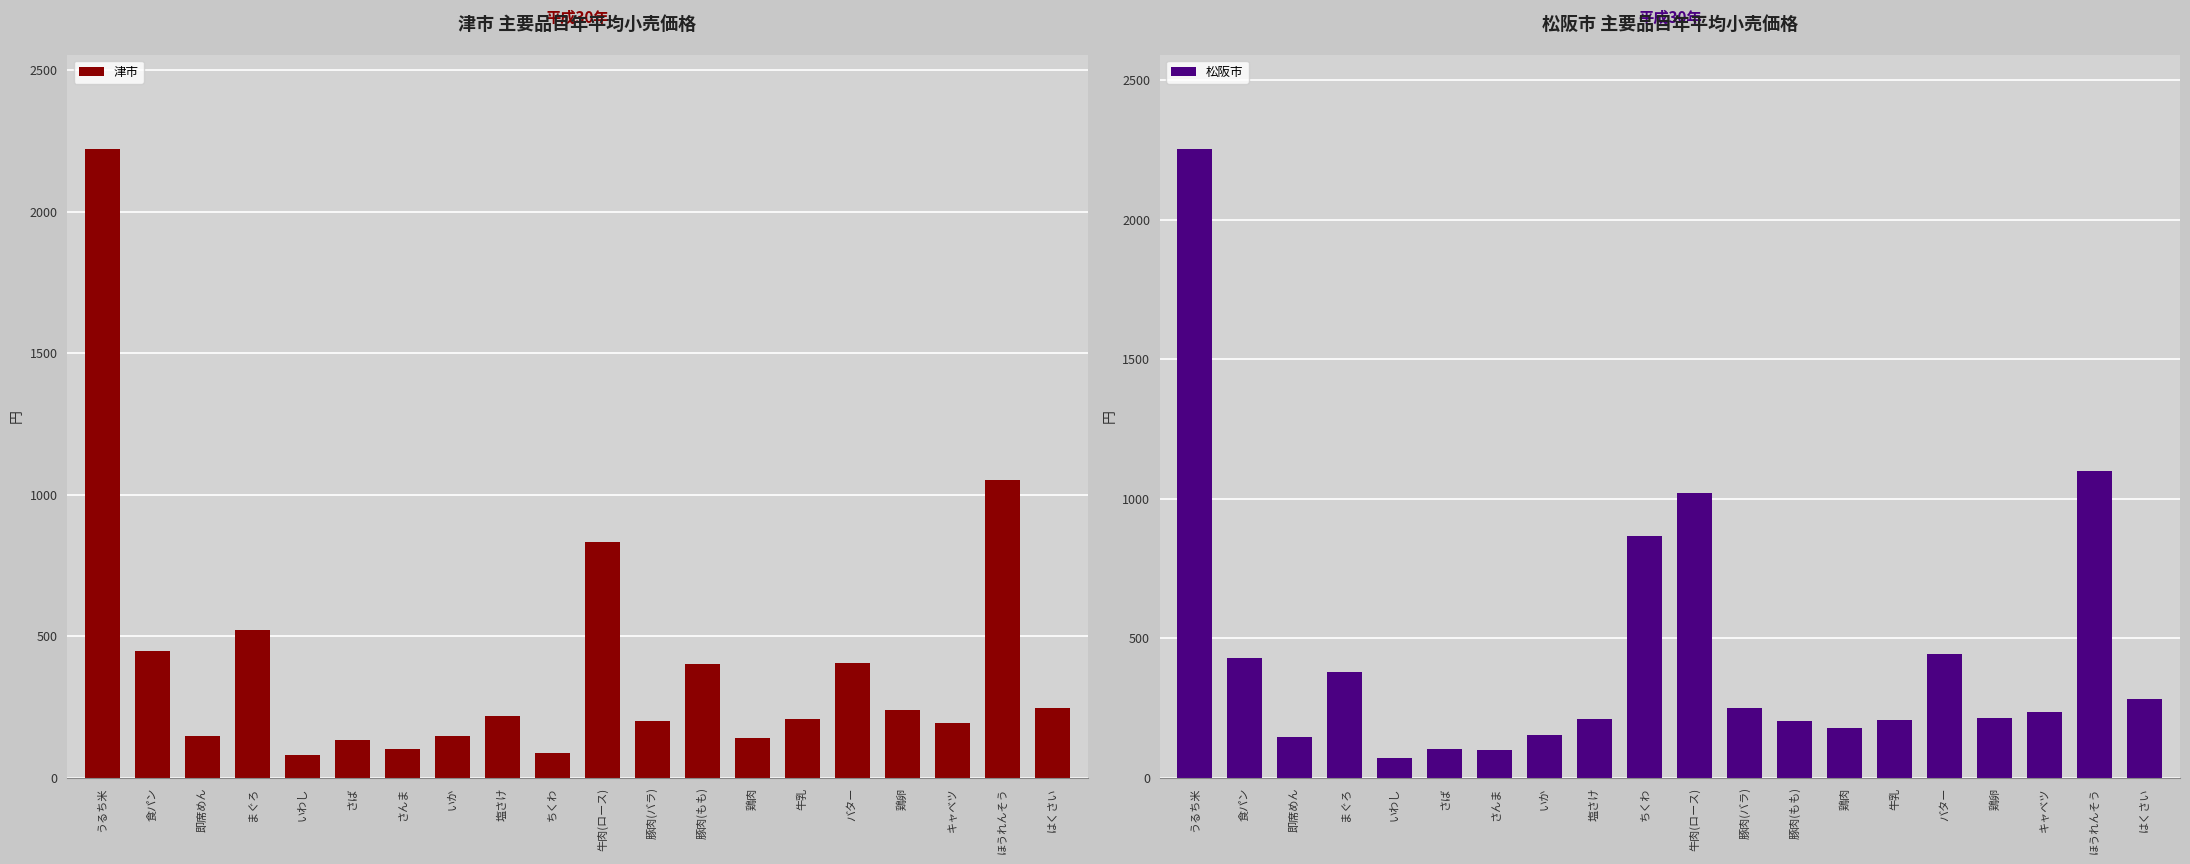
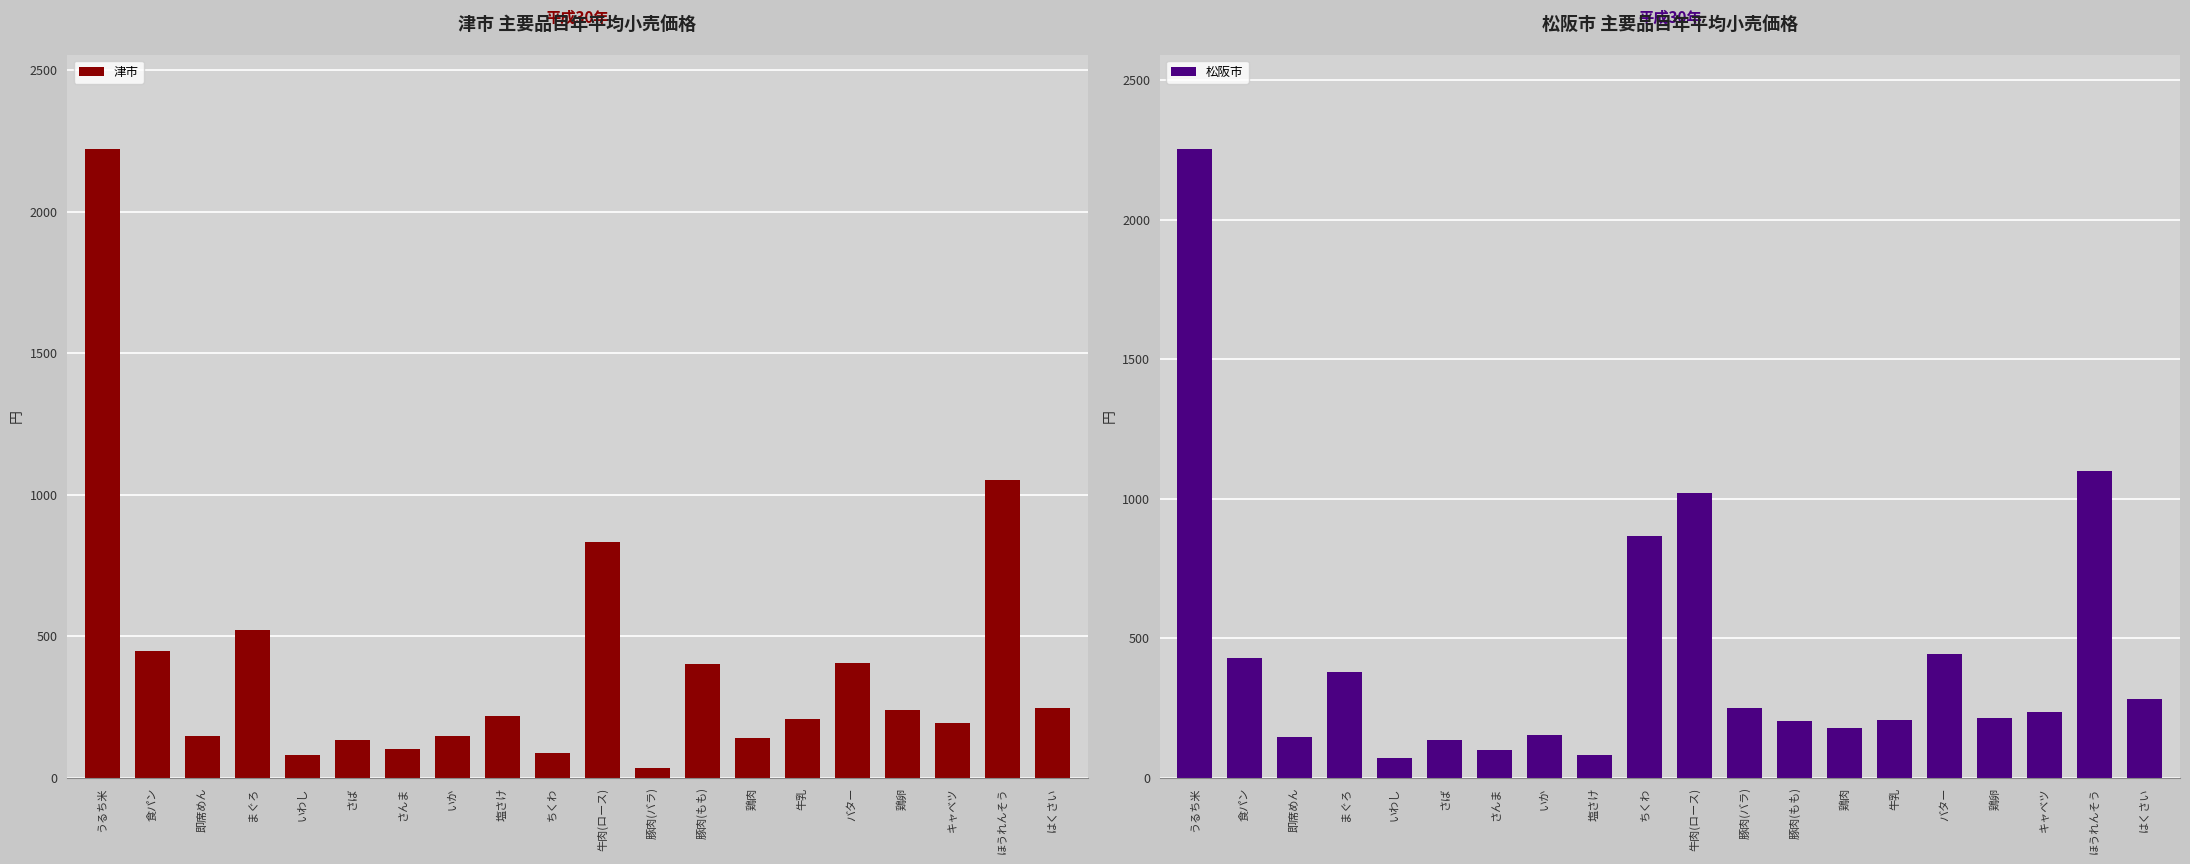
  {
    "津市 主要品目年平均小売価格": {
      "うるち米": 2220,
      "食パン": 450,
      "即席めん": 150,
      "まぐろ": 520,
      "いわし": 80,
      "さば": 130,
      "さんま": 100,
      "いか": 150,
      "塩さけ": 220,
      "ちくわ": 90,
      "牛肉(ロース)": 830,
-     "豚肉(バラ)": 200,
+     "豚肉(バラ)": 30,
      "豚肉(もも)": 400,
      "鶏肉": 140,
      "牛乳": 210,
      "バター": 410,
      "鶏卵": 240,
      "キャベツ": 190,
      "ほうれんそう": 1050,
      "はくさい": 250
    },
    "松阪市 主要品目年平均小売価格": {
      "うるち米": 2250,
      "食パン": 430,
      "即席めん": 150,
      "まぐろ": 380,
      "いわし": 70,
-     "さば": 100,
+     "さば": 130,
      "さんま": 100,
      "いか": 150,
-     "塩さけ": 210,
+     "塩さけ": 80,
      "ちくわ": 870,
      "牛肉(ロース)": 1020,
      "豚肉(バラ)": 250,
      "豚肉(もも)": 200,
      "鶏肉": 180,
      "牛乳": 210,
      "バター": 440,
      "鶏卵": 210,
      "キャベツ": 230,
      "ほうれんそう": 1100,
      "はくさい": 280
    }
  }
